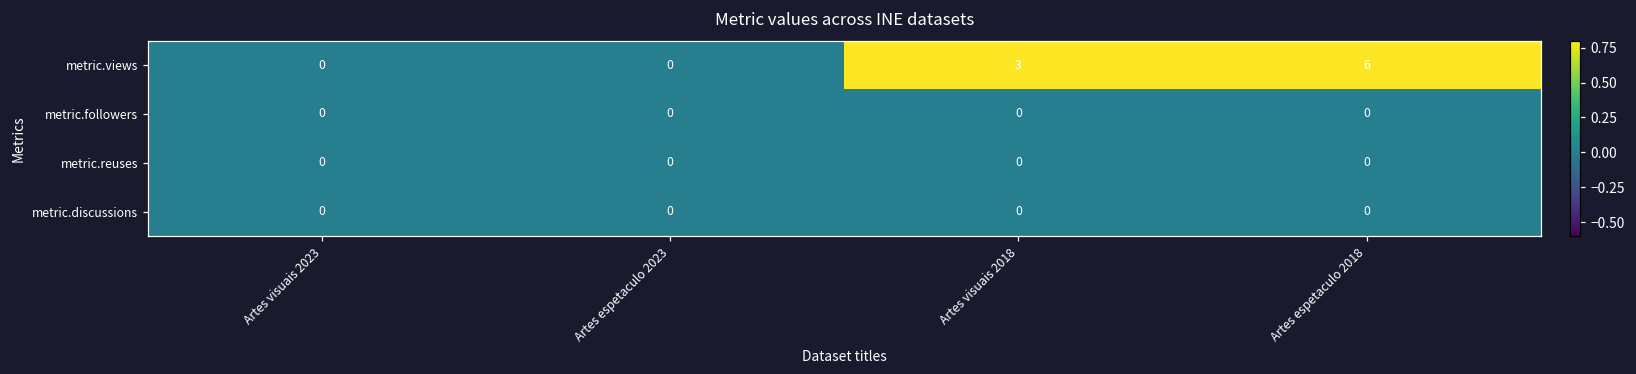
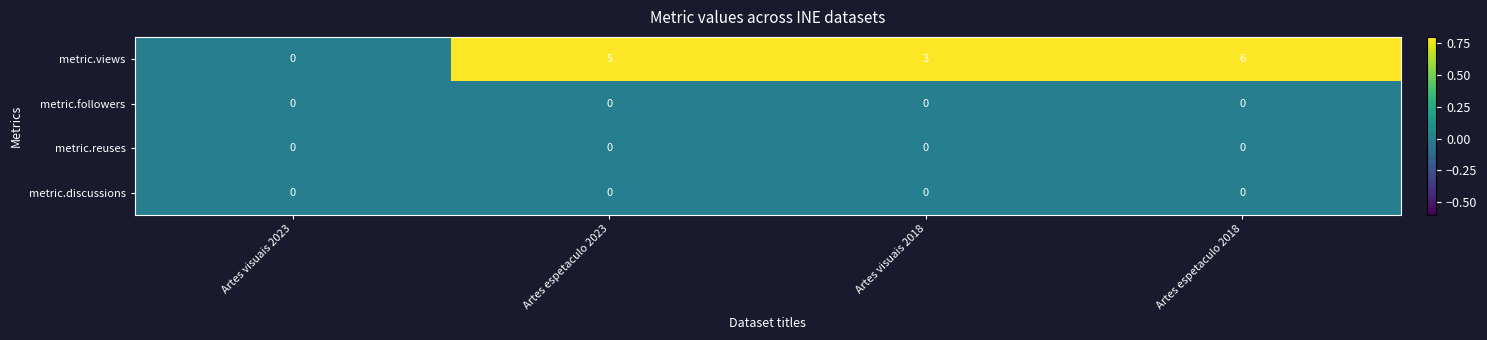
  {
    "metric.views": {
      "Artes visuais 2023": 0,
-     "Artes espetaculo 2023": 0,
+     "Artes espetaculo 2023": 5,
      "Artes visuais 2018": 3,
      "Artes espetaculo 2018": 6
    },
    "metric.followers": {
      "Artes visuais 2023": 0,
      "Artes espetaculo 2023": 0,
      "Artes visuais 2018": 0,
      "Artes espetaculo 2018": 0
    },
    "metric.reuses": {
      "Artes visuais 2023": 0,
      "Artes espetaculo 2023": 0,
      "Artes visuais 2018": 0,
      "Artes espetaculo 2018": 0
    },
    "metric.discussions": {
      "Artes visuais 2023": 0,
      "Artes espetaculo 2023": 0,
      "Artes visuais 2018": 0,
      "Artes espetaculo 2018": 0
    }
  }
